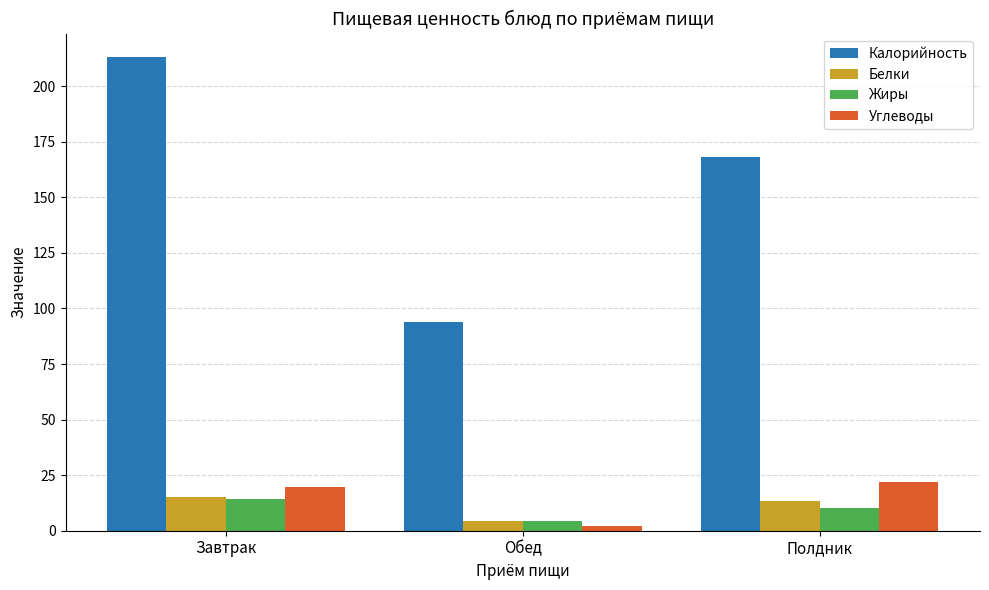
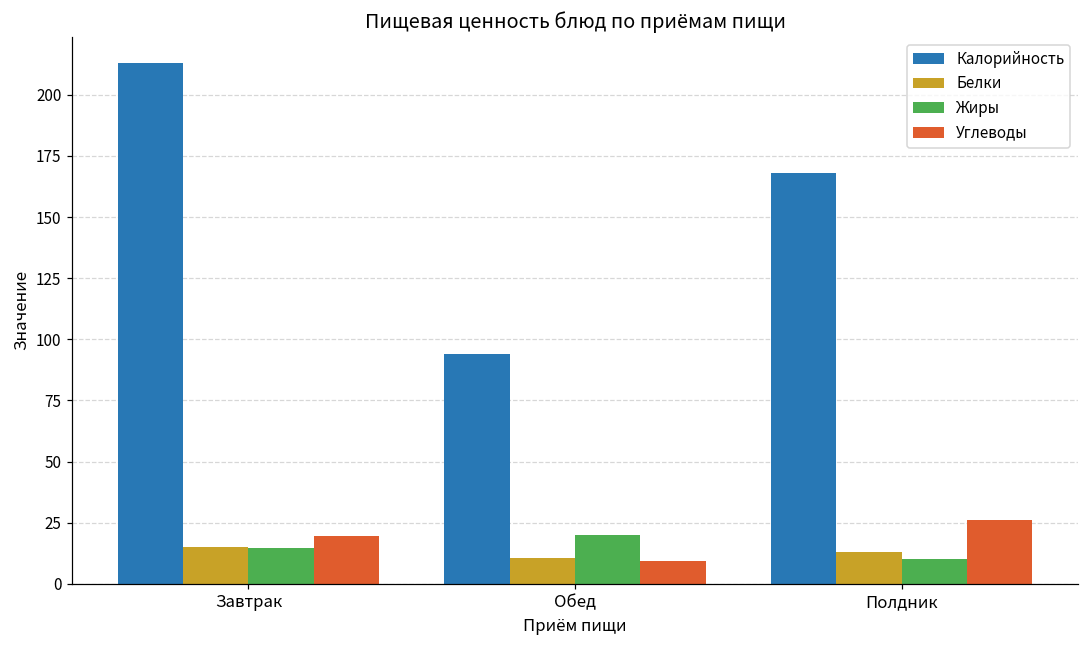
  {
    "Калорийность": {
      "Завтрак": 213,
      "Обед": 94,
      "Полдник": 168
    },
    "Белки": {
      "Завтрак": 15,
-     "Обед": 4,
+     "Обед": 11,
      "Полдник": 13
    },
    "Жиры": {
      "Завтрак": 14,
-     "Обед": 5,
+     "Обед": 20,
      "Полдник": 10
    },
    "Углеводы": {
      "Завтрак": 20,
-     "Обед": 2,
-     "Полдник": 22
+     "Обед": 9,
+     "Полдник": 26
    }
  }
